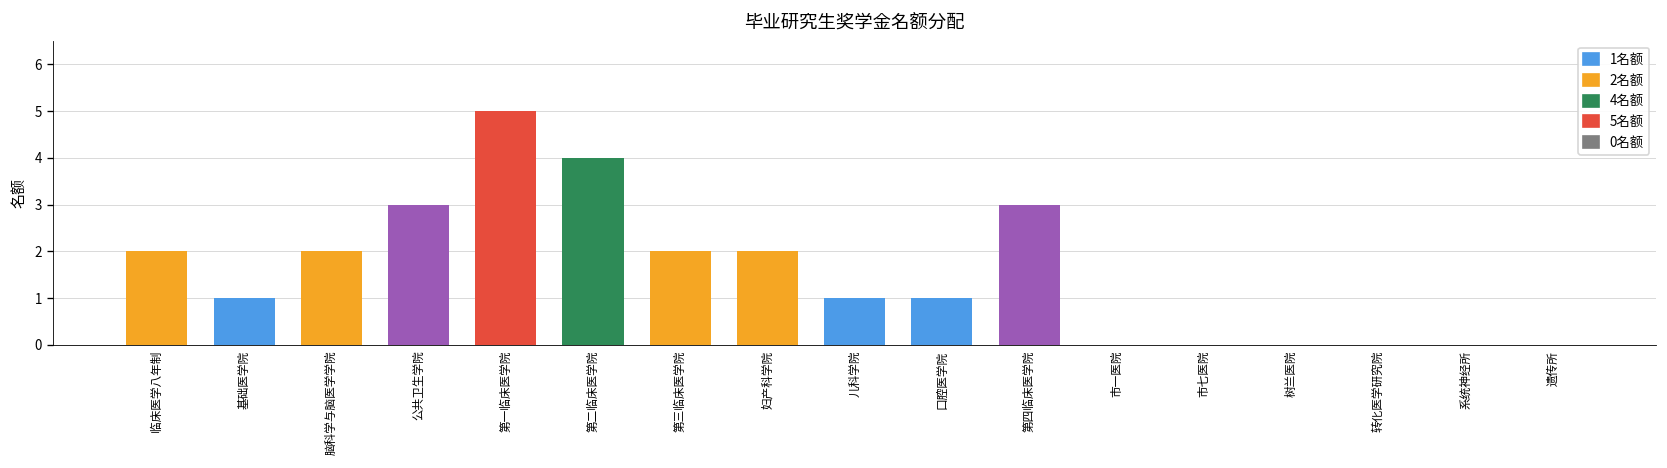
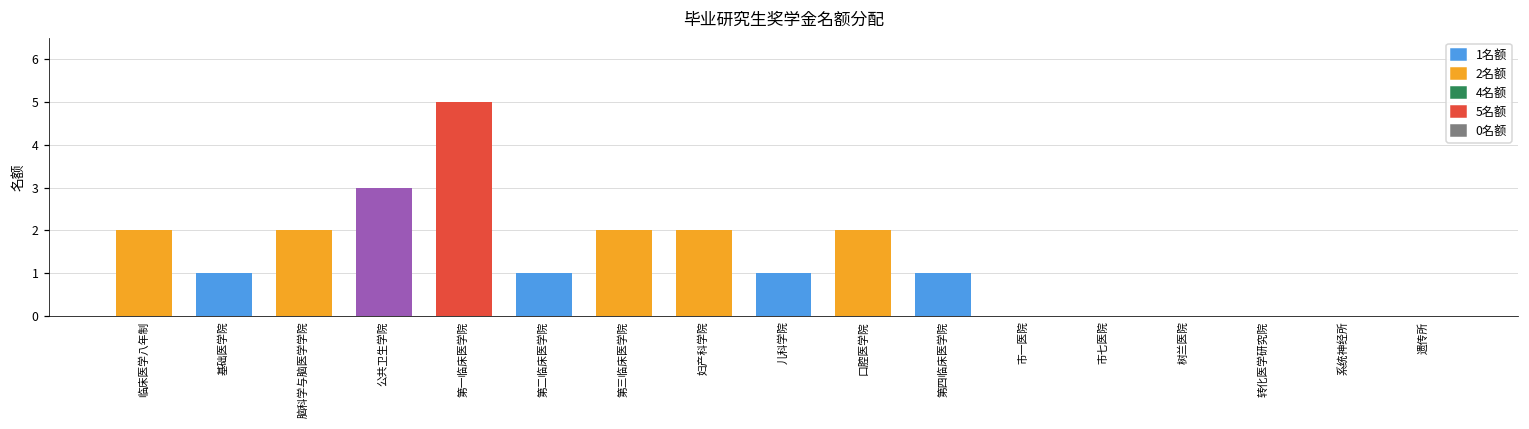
  {
    "临床医学八年制": 2,
    "基础医学院": 1,
    "脑科学与脑医学学院": 2,
    "公共卫生学院": 3,
    "第一临床医学院": 5,
-   "第二临床医学院": 4,
+   "第二临床医学院": 1,
    "第三临床医学院": 2,
    "妇产科学院": 2,
    "儿科学院": 1,
-   "口腔医学院": 1,
-   "第四临床医学院": 3,
+   "口腔医学院": 2,
+   "第四临床医学院": 1,
    "市一医院": 0,
    "市七医院": 0,
    "树兰医院": 0,
    "转化医学研究院": 0,
    "系统神经所": 0,
    "遗传所": 0
  }
